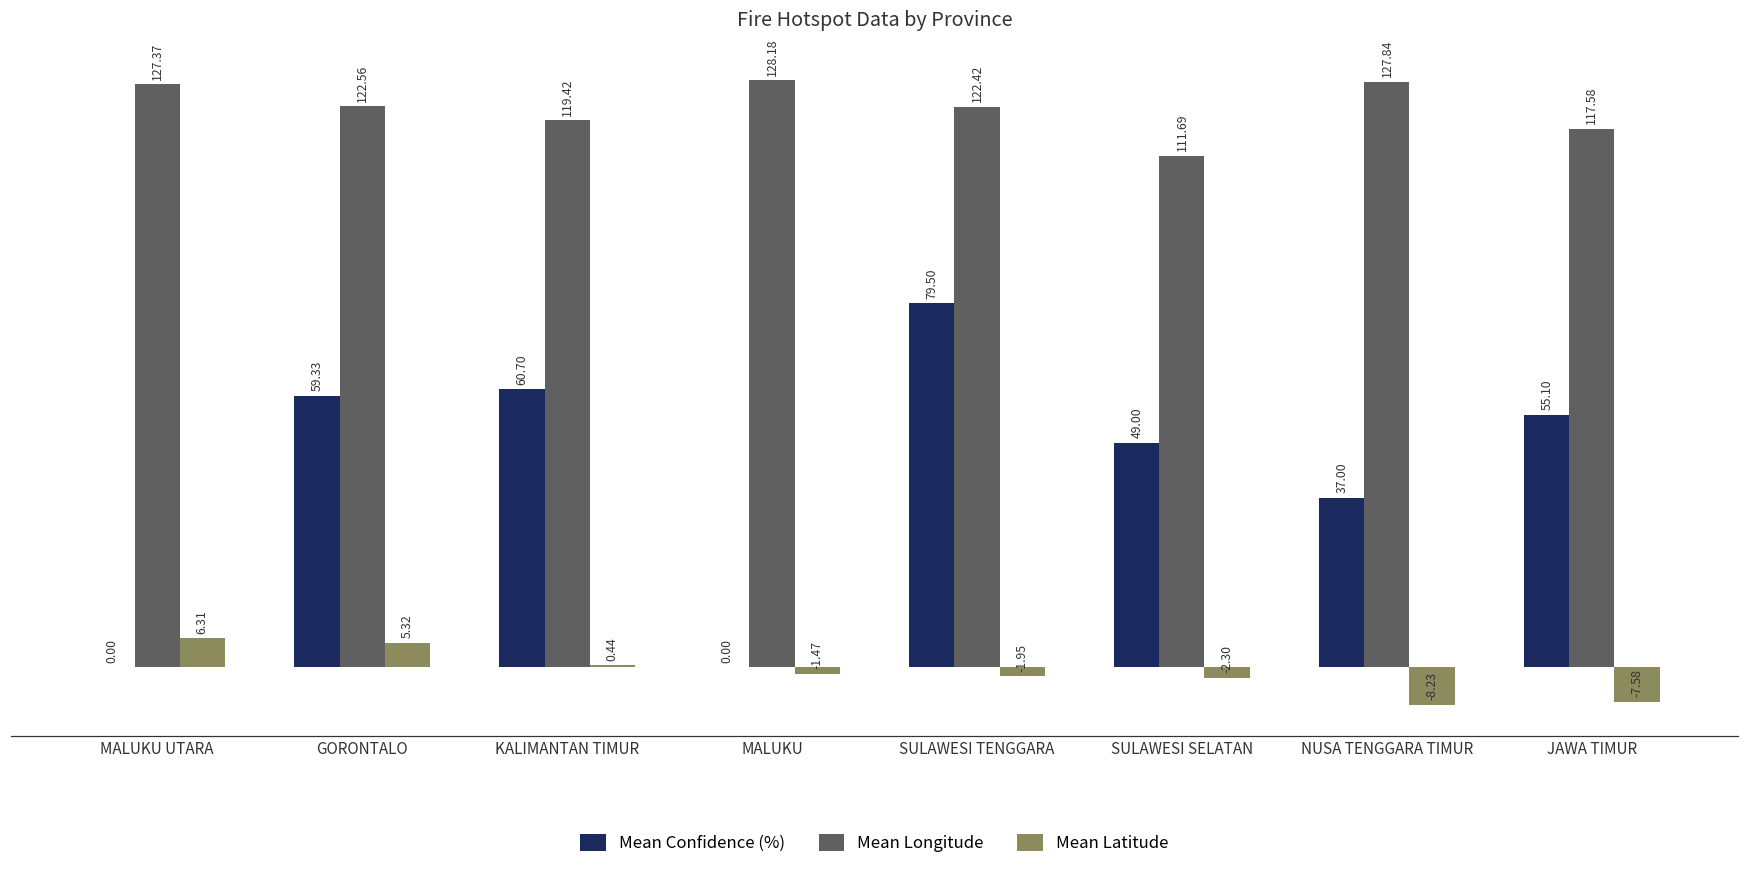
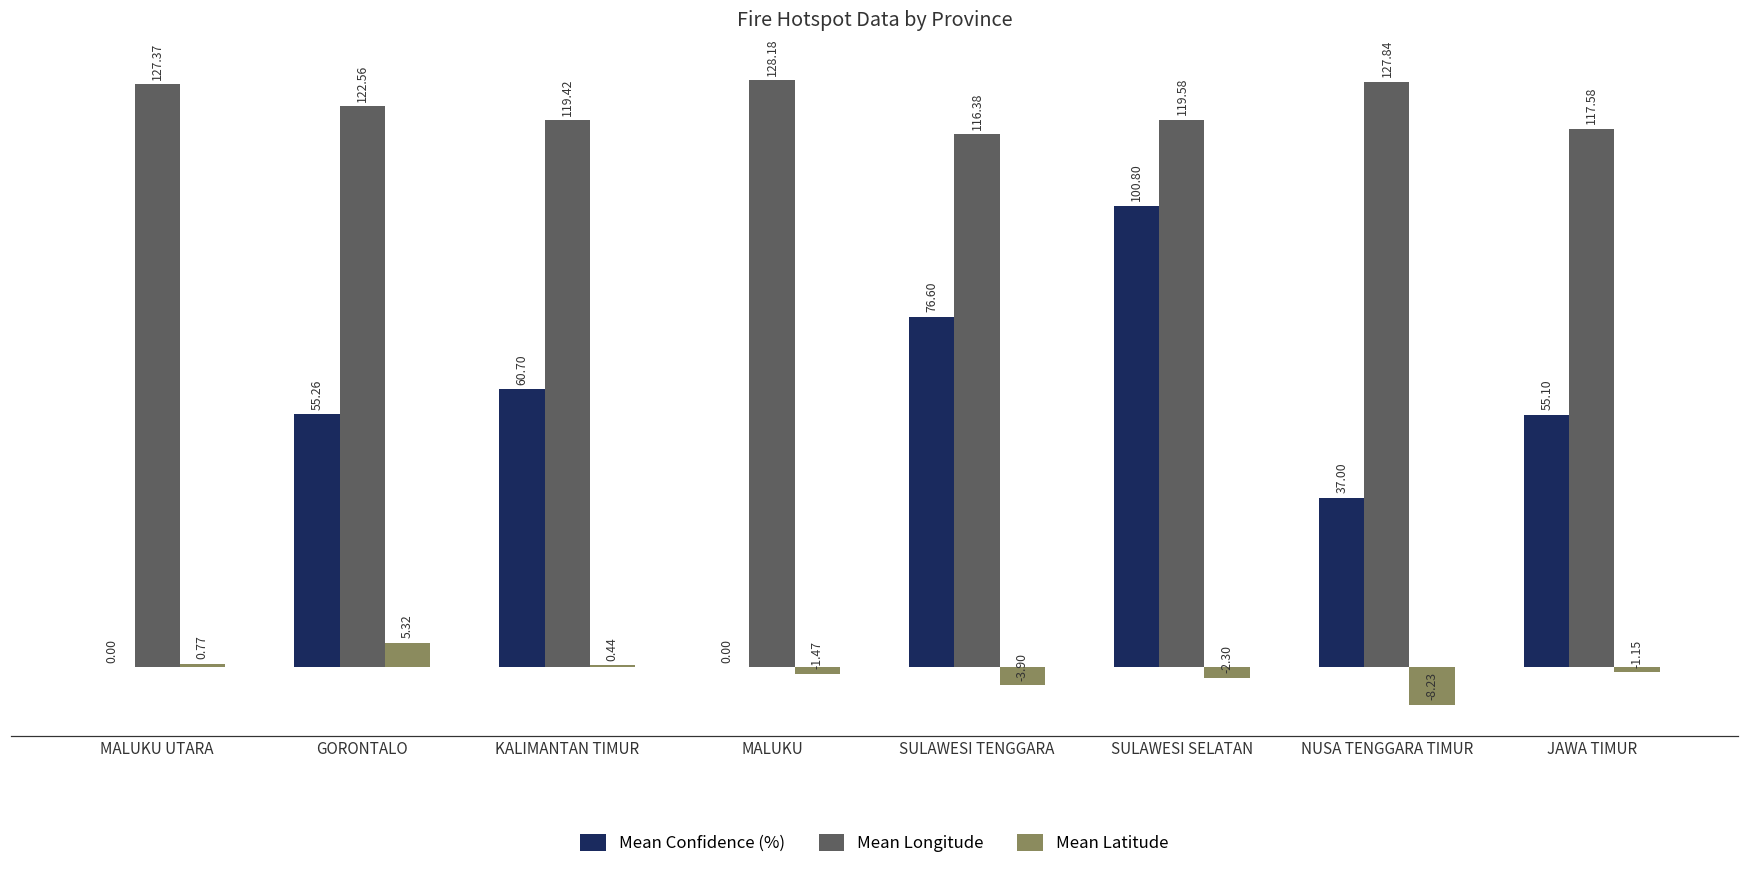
  {
    "Mean Confidence (%)": {
      "MALUKU UTARA": 0.00,
-     "GORONTALO": 59.33,
+     "GORONTALO": 55.26,
      "KALIMANTAN TIMUR": 60.70,
      "MALUKU": 0.00,
-     "SULAWESI TENGGARA": 79.50,
-     "SULAWESI SELATAN": 49.00,
+     "SULAWESI TENGGARA": 76.60,
+     "SULAWESI SELATAN": 100.80,
      "NUSA TENGGARA TIMUR": 37.00,
      "JAWA TIMUR": 55.10
    },
    "Mean Longitude": {
      "MALUKU UTARA": 127.37,
      "GORONTALO": 122.56,
      "KALIMANTAN TIMUR": 119.42,
      "MALUKU": 128.18,
-     "SULAWESI TENGGARA": 122.42,
-     "SULAWESI SELATAN": 111.69,
+     "SULAWESI TENGGARA": 116.38,
+     "SULAWESI SELATAN": 119.58,
      "NUSA TENGGARA TIMUR": 127.84,
      "JAWA TIMUR": 117.58
    },
    "Mean Latitude": {
-     "MALUKU UTARA": 6.31,
+     "MALUKU UTARA": 0.77,
      "GORONTALO": 5.32,
      "KALIMANTAN TIMUR": 0.44,
      "MALUKU": -1.47,
-     "SULAWESI TENGGARA": -1.95,
+     "SULAWESI TENGGARA": -3.90,
      "SULAWESI SELATAN": -2.30,
      "NUSA TENGGARA TIMUR": -8.23,
-     "JAWA TIMUR": -7.58
+     "JAWA TIMUR": -1.15
    }
  }
